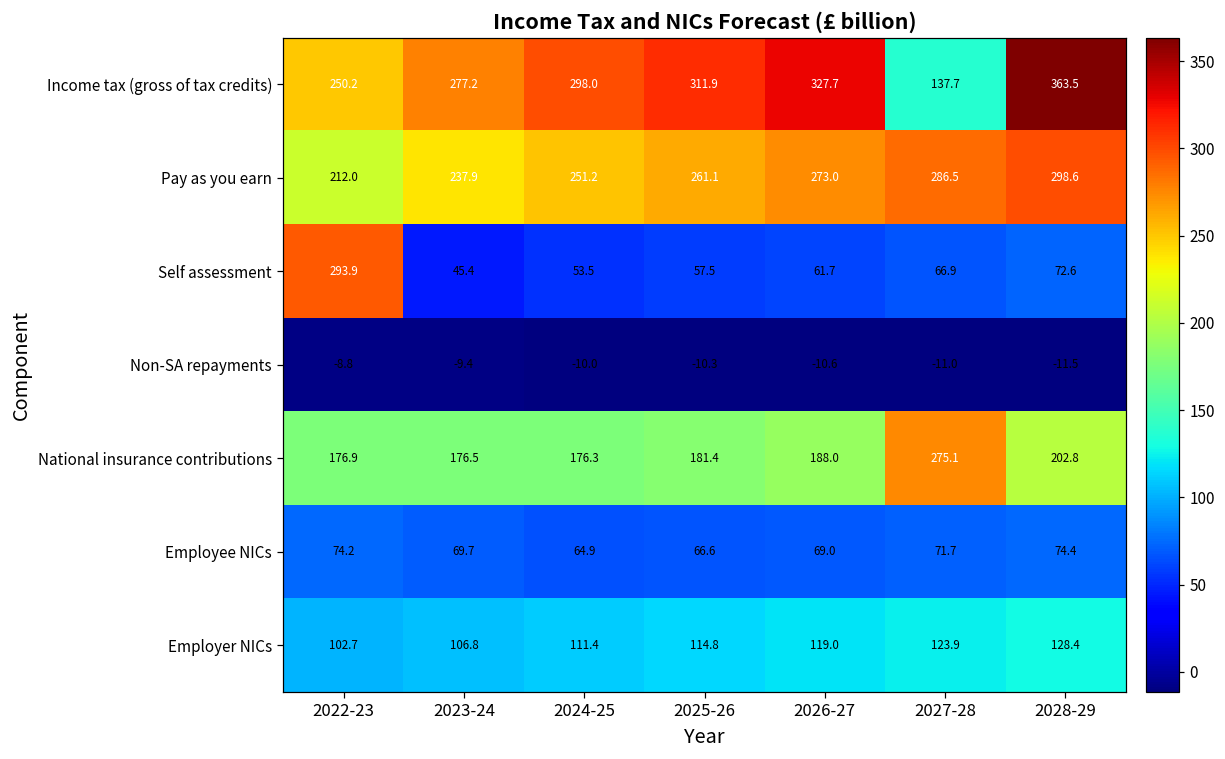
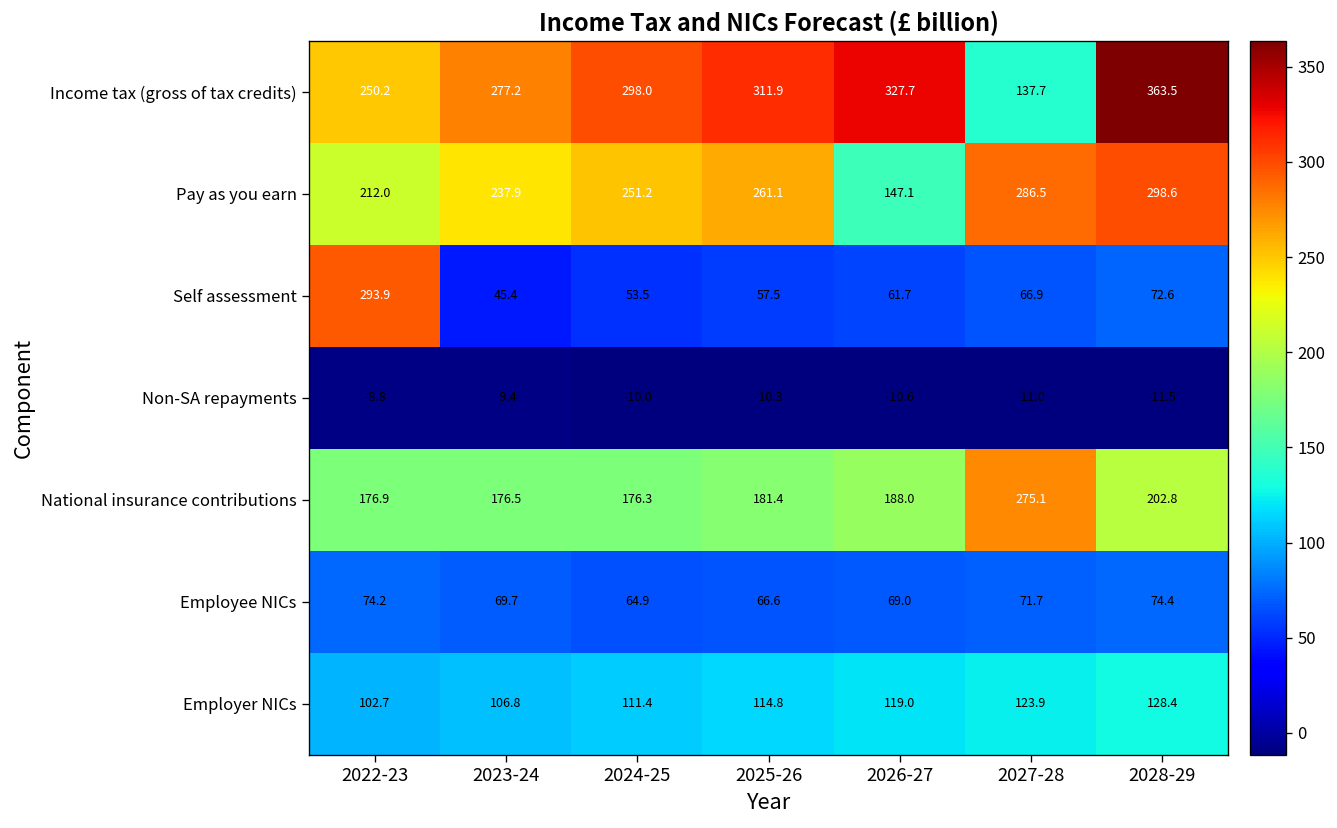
  {
    "Income tax (gross of tax credits)": {
      "2022-23": 250.2,
      "2023-24": 277.2,
      "2024-25": 298.0,
      "2025-26": 311.9,
      "2026-27": 327.7,
      "2027-28": 137.7,
      "2028-29": 363.5
    },
    "Pay as you earn": {
      "2022-23": 212.0,
      "2023-24": 237.9,
      "2024-25": 251.2,
      "2025-26": 261.1,
-     "2026-27": 273.0,
+     "2026-27": 147.1,
      "2027-28": 286.5,
      "2028-29": 298.6
    },
    "Self assessment": {
      "2022-23": 293.9,
      "2023-24": 45.4,
      "2024-25": 53.5,
      "2025-26": 57.5,
      "2026-27": 61.7,
      "2027-28": 66.9,
      "2028-29": 72.6
    },
    "Non-SA repayments": {
      "2022-23": -8.8,
      "2023-24": -9.4,
      "2024-25": -10.0,
      "2025-26": -10.3,
      "2026-27": -10.6,
      "2027-28": -11.0,
      "2028-29": -11.5
    },
    "National insurance contributions": {
      "2022-23": 176.9,
      "2023-24": 176.5,
      "2024-25": 176.3,
      "2025-26": 181.4,
      "2026-27": 188.0,
      "2027-28": 275.1,
      "2028-29": 202.8
    },
    "Employee NICs": {
      "2022-23": 74.2,
      "2023-24": 69.7,
      "2024-25": 64.9,
      "2025-26": 66.6,
      "2026-27": 69.0,
      "2027-28": 71.7,
      "2028-29": 74.4
    },
    "Employer NICs": {
      "2022-23": 102.7,
      "2023-24": 106.8,
      "2024-25": 111.4,
      "2025-26": 114.8,
      "2026-27": 119.0,
      "2027-28": 123.9,
      "2028-29": 128.4
    }
  }
